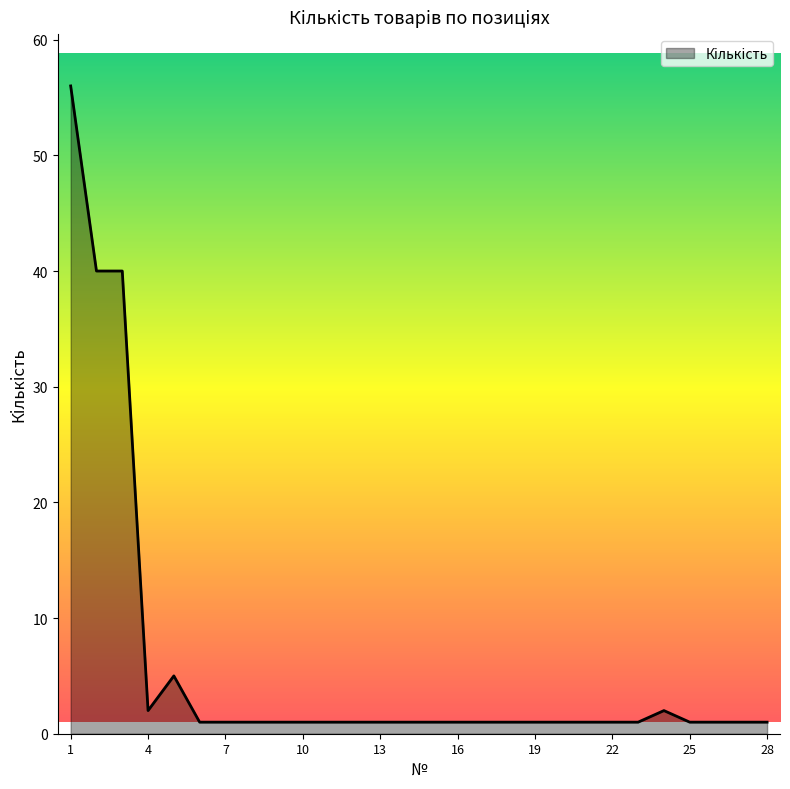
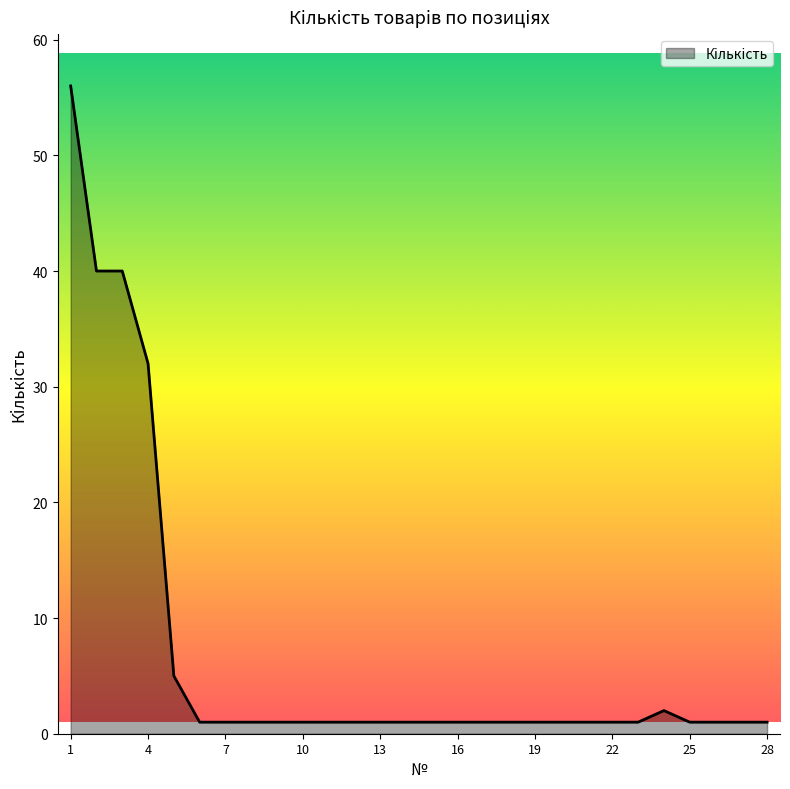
  {
    "1": 56,
-   "4": 2,
+   "4": 32,
    "7": 1,
    "10": 1,
    "13": 1,
    "16": 1,
    "19": 1,
    "22": 1,
    "25": 1,
    "28": 1
  }
